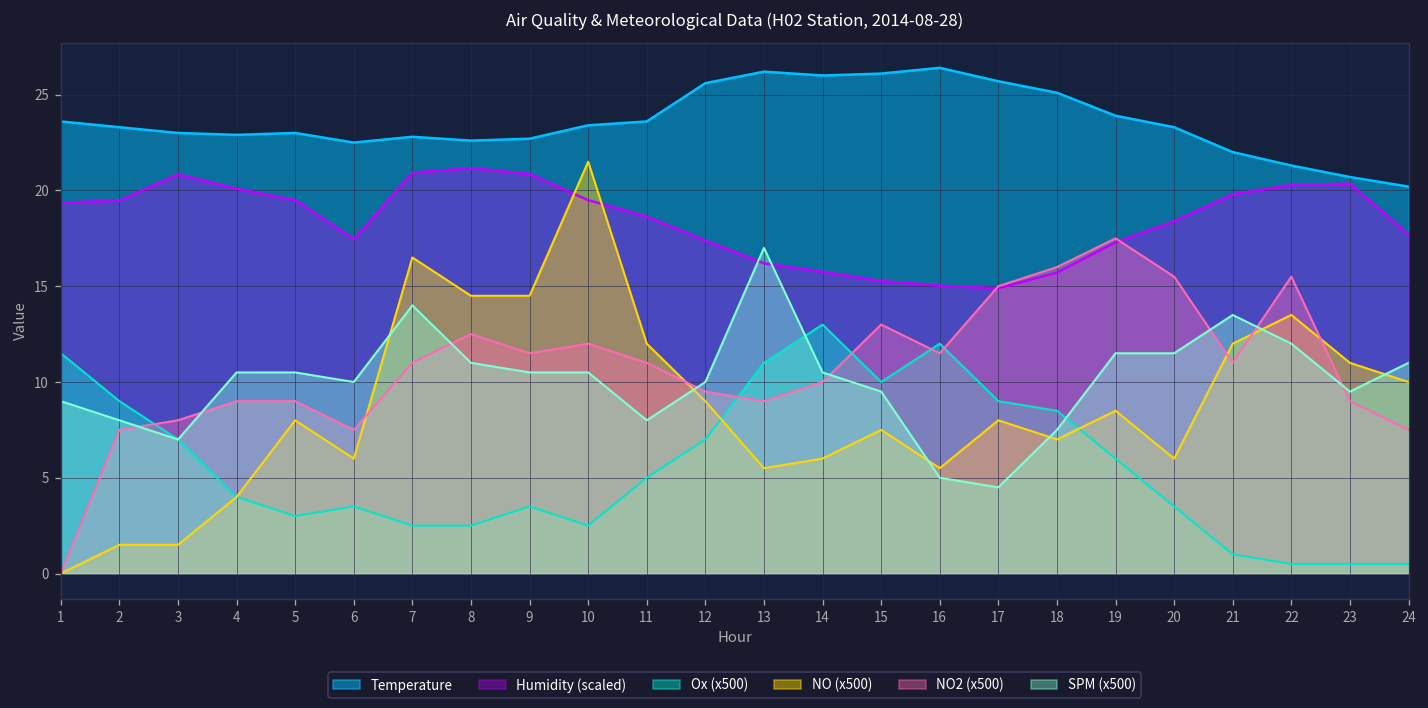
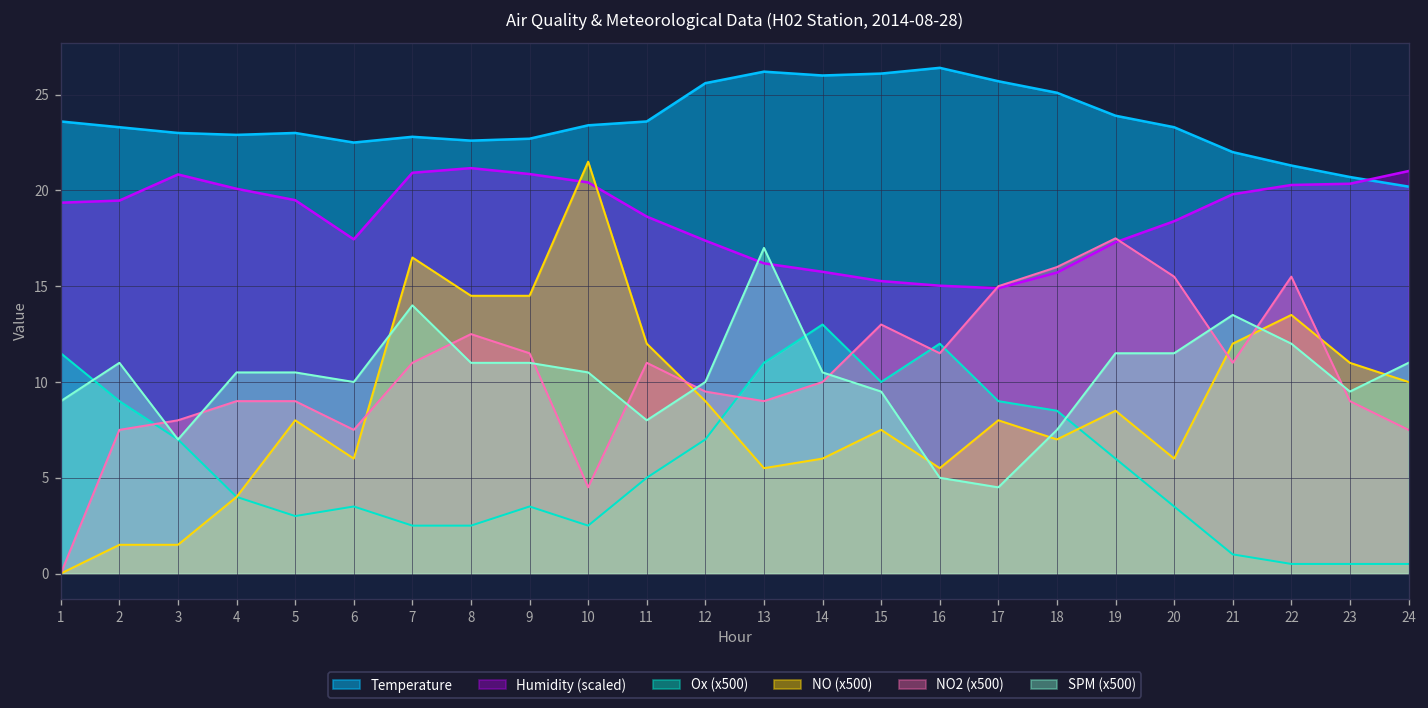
  {
    "Humidity (scaled)": {
      "1": 19.4,
      "2": 19.5,
      "3": 20.8,
      "4": 20.1,
      "5": 19.5,
      "6": 17.4,
      "7": 20.9,
      "8": 21.2,
      "9": 20.9,
-     "10": 19.5,
+     "10": 20.4,
      "11": 18.6,
      "12": 17.4,
      "13": 16.2,
      "14": 15.8,
      "15": 15.3,
      "16": 15.0,
      "18": 15.7,
      "19": 17.3,
      "20": 18.4,
      "21": 19.8,
      "22": 20.3,
      "23": 20.4,
-     "24": 17.7
+     "24": 21.0
    },
    "NO (x500)": {
      "2": 1.5,
      "3": 1.5,
      "5": 8.0,
      "6": 6.0,
      "7": 16.5,
      "8": 14.5,
      "9": 14.5,
      "10": 21.5,
      "11": 12.0,
      "12": 9.0,
      "13": 5.5,
      "14": 6.0,
      "15": 7.5,
      "16": 5.5,
      "17": 8.0,
      "18": 7.0,
      "19": 8.5,
      "20": 6.0,
      "21": 12.0,
      "22": 13.5,
      "23": 11.0,
      "24": 10.0
    },
    "NO2 (x500)": {
      "2": 7.5,
      "3": 8.0,
      "4": 9.0,
      "5": 9.0,
      "6": 7.5,
      "7": 11.0,
      "8": 12.5,
      "9": 11.5,
-     "10": 12.0,
+     "10": 4.5,
      "11": 11.0,
      "12": 9.5,
      "13": 9.0,
      "14": 10.0,
      "15": 13.0,
      "16": 11.5,
      "18": 16.0,
      "19": 17.5,
      "20": 15.5,
      "21": 11.0,
      "22": 15.5,
      "23": 9.0,
      "24": 7.5
    },
    "SPM (x500)": {
      "1": 9.0,
-     "2": 8.0,
+     "2": 11.0,
      "4": 10.5,
      "5": 10.5,
      "6": 10.0,
      "7": 14.0,
      "8": 11.0,
-     "9": 10.5,
+     "9": 11.0,
      "10": 10.5,
      "11": 8.0,
      "12": 10.0,
      "13": 17.0,
      "14": 10.5,
      "15": 9.5,
      "16": 5.0,
      "17": 4.5,
      "18": 7.5,
      "19": 11.5,
      "20": 11.5,
      "21": 13.5,
      "22": 12.0,
      "23": 9.5,
      "24": 11.0
    }
  }
